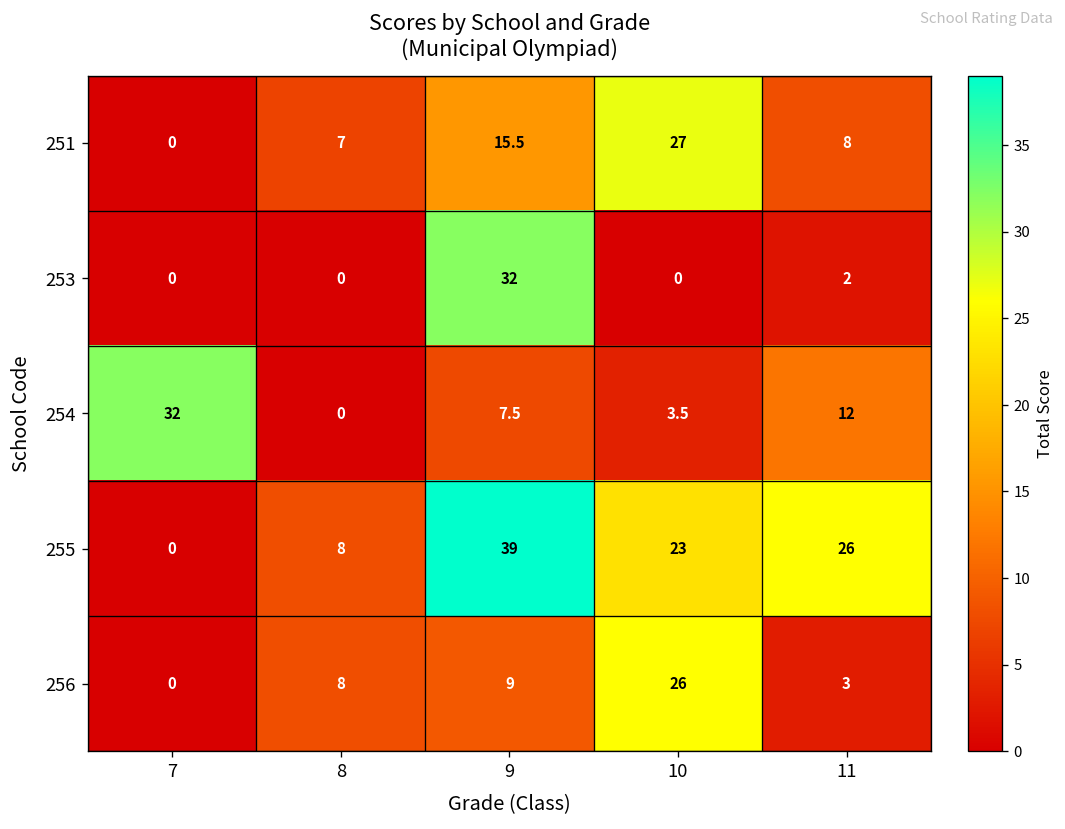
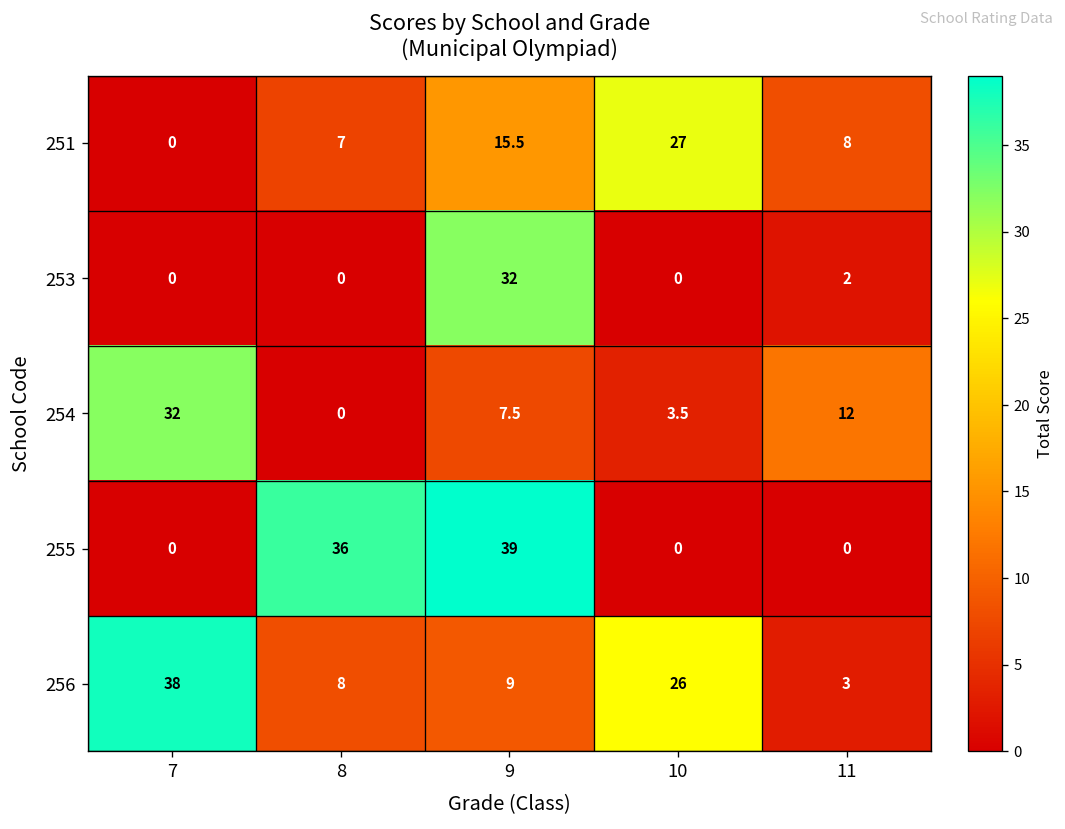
  {
    "251": {
      "7": 0,
      "8": 7,
      "9": 15.5,
      "10": 27,
      "11": 8
    },
    "253": {
      "7": 0,
      "8": 0,
      "9": 32,
      "10": 0,
      "11": 2
    },
    "254": {
      "7": 32,
      "8": 0,
      "9": 7.5,
      "10": 3.5,
      "11": 12
    },
    "255": {
      "7": 0,
-     "8": 8,
+     "8": 36,
      "9": 39,
-     "10": 23,
-     "11": 26
+     "10": 0,
+     "11": 0
    },
    "256": {
-     "7": 0,
+     "7": 38,
      "8": 8,
      "9": 9,
      "10": 26,
      "11": 3
    }
  }
